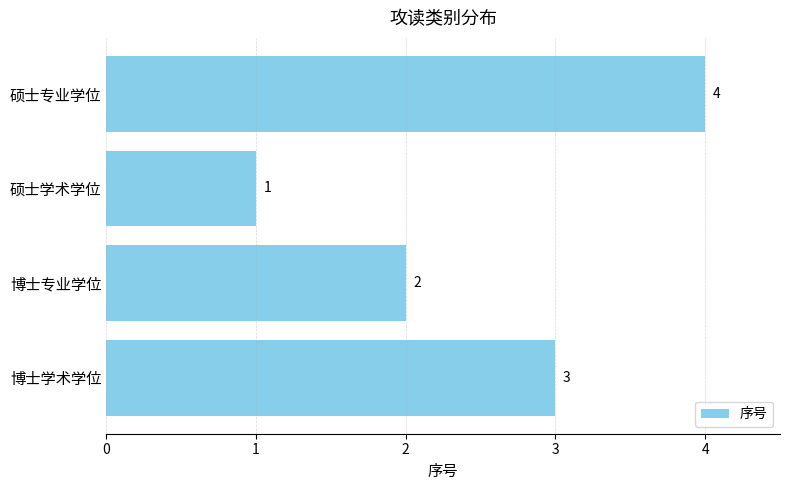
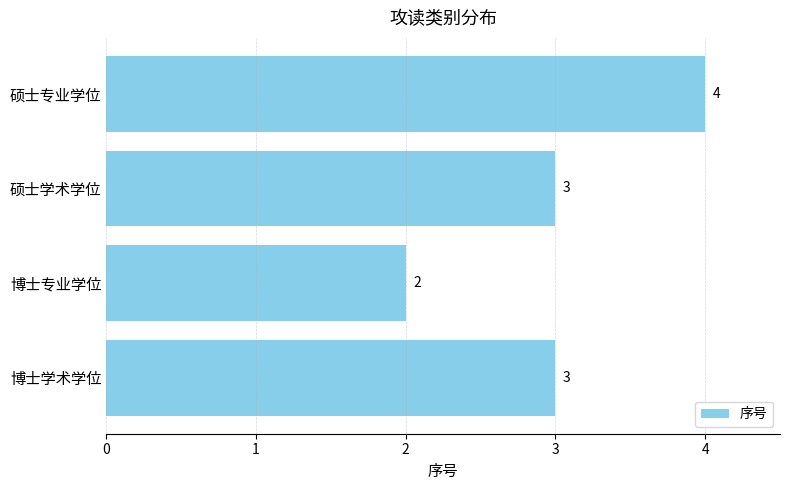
  {
    "硕士专业学位": 4,
-   "硕士学术学位": 1,
+   "硕士学术学位": 3,
    "博士专业学位": 2,
    "博士学术学位": 3
  }
